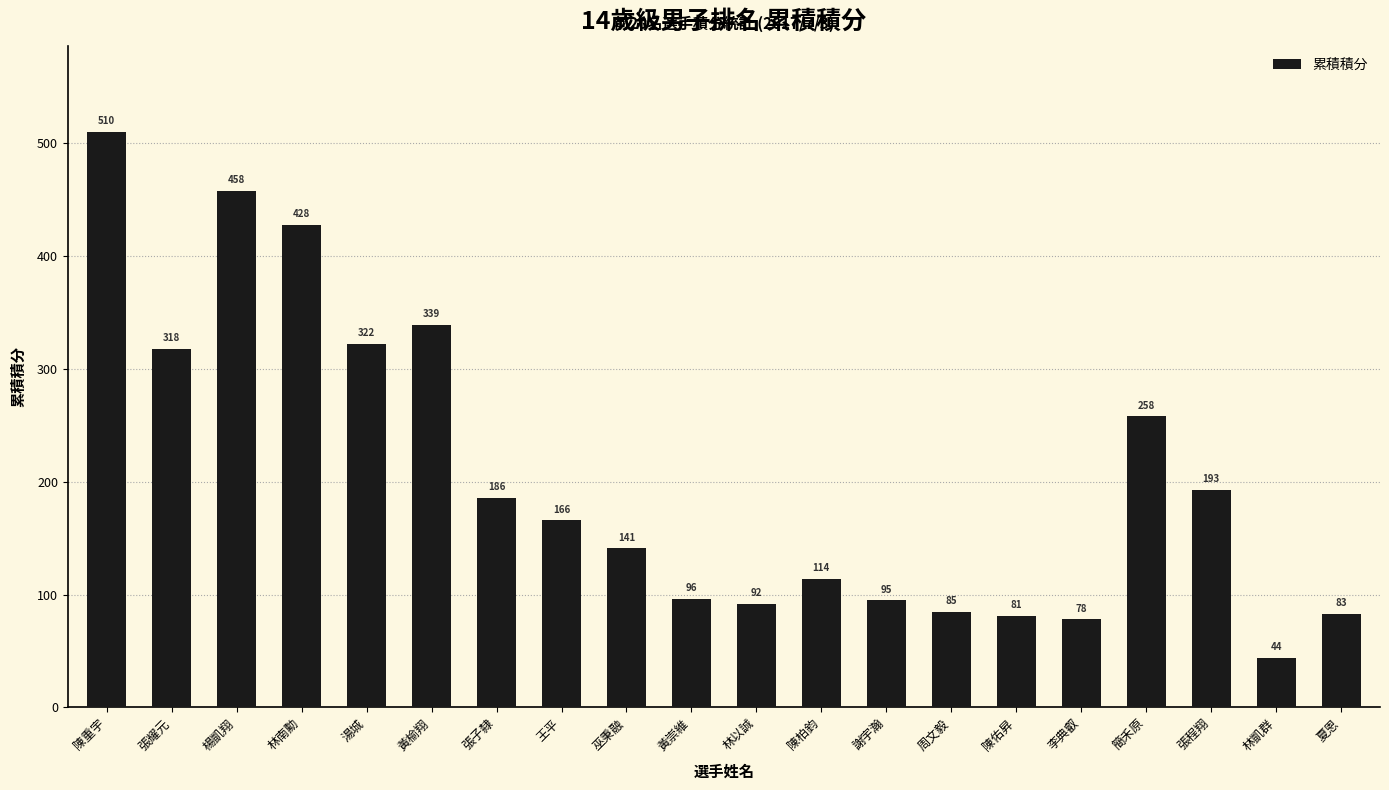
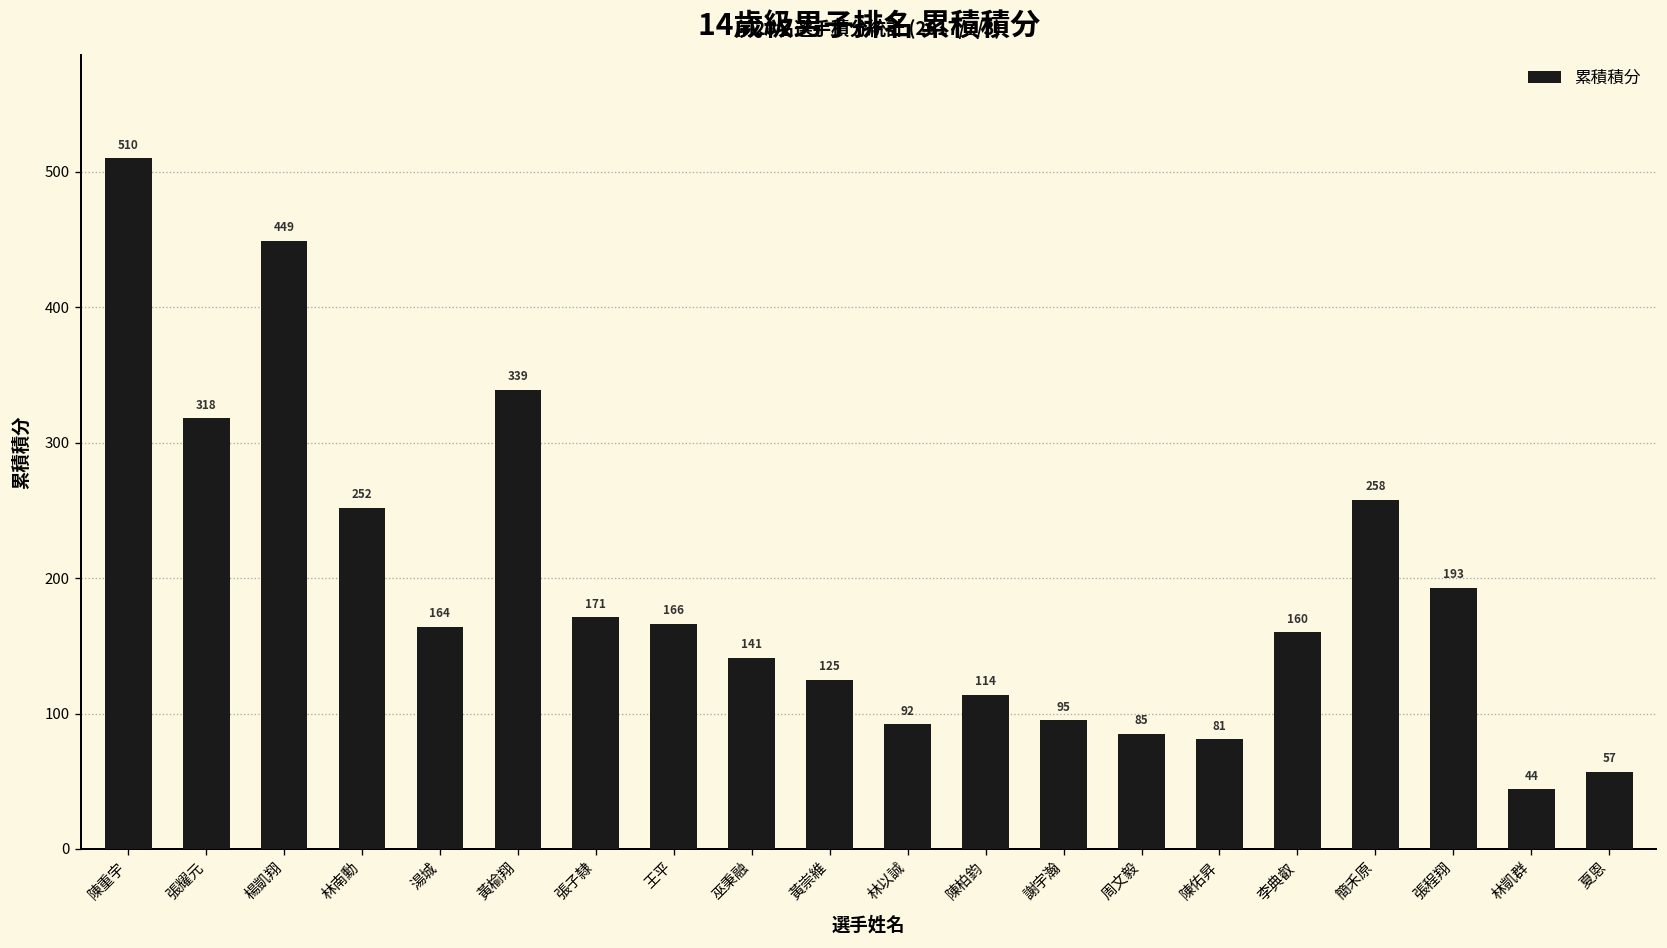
  {
    "陳重宇": 510,
    "張耀元": 318,
-   "楊凱翔": 458,
-   "林南勳": 428,
-   "湯城": 322,
+   "楊凱翔": 449,
+   "林南勳": 252,
+   "湯城": 164,
    "黃榆翔": 339,
-   "張子隸": 186,
+   "張子隸": 171,
    "王平": 166,
    "巫秉融": 141,
-   "黃崇維": 96,
+   "黃崇維": 125,
    "林以誠": 92,
    "陳柏鈞": 114,
    "謝宇瀚": 95,
    "周文毅": 85,
    "陳佑昇": 81,
-   "李典叡": 78,
+   "李典叡": 160,
    "簡禾原": 258,
    "張程翔": 193,
    "林凱群": 44,
-   "夏恩": 83
+   "夏恩": 57
  }
